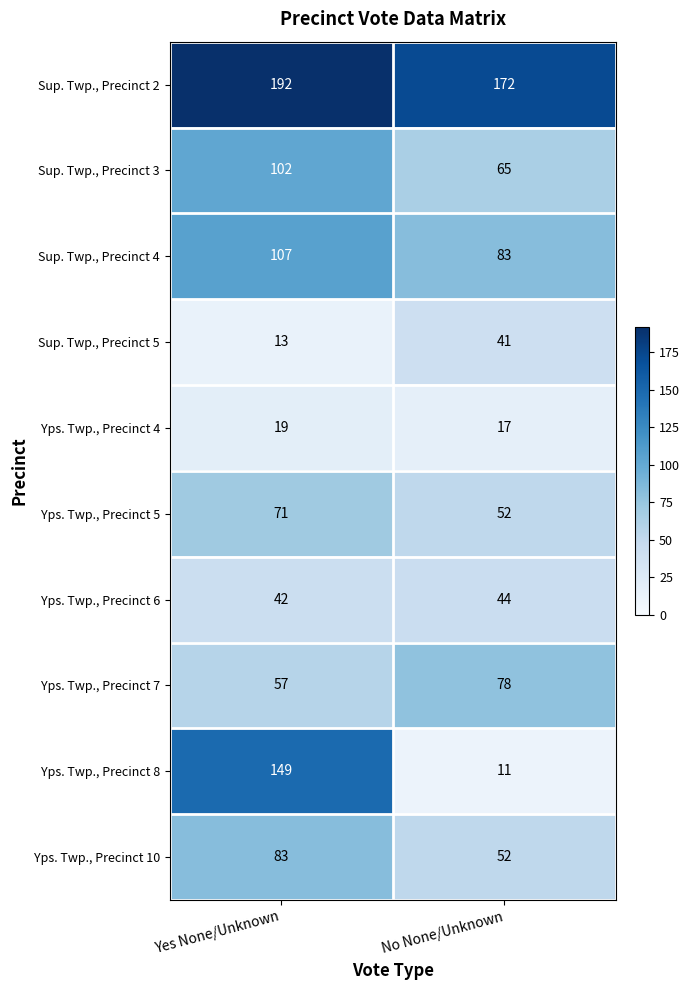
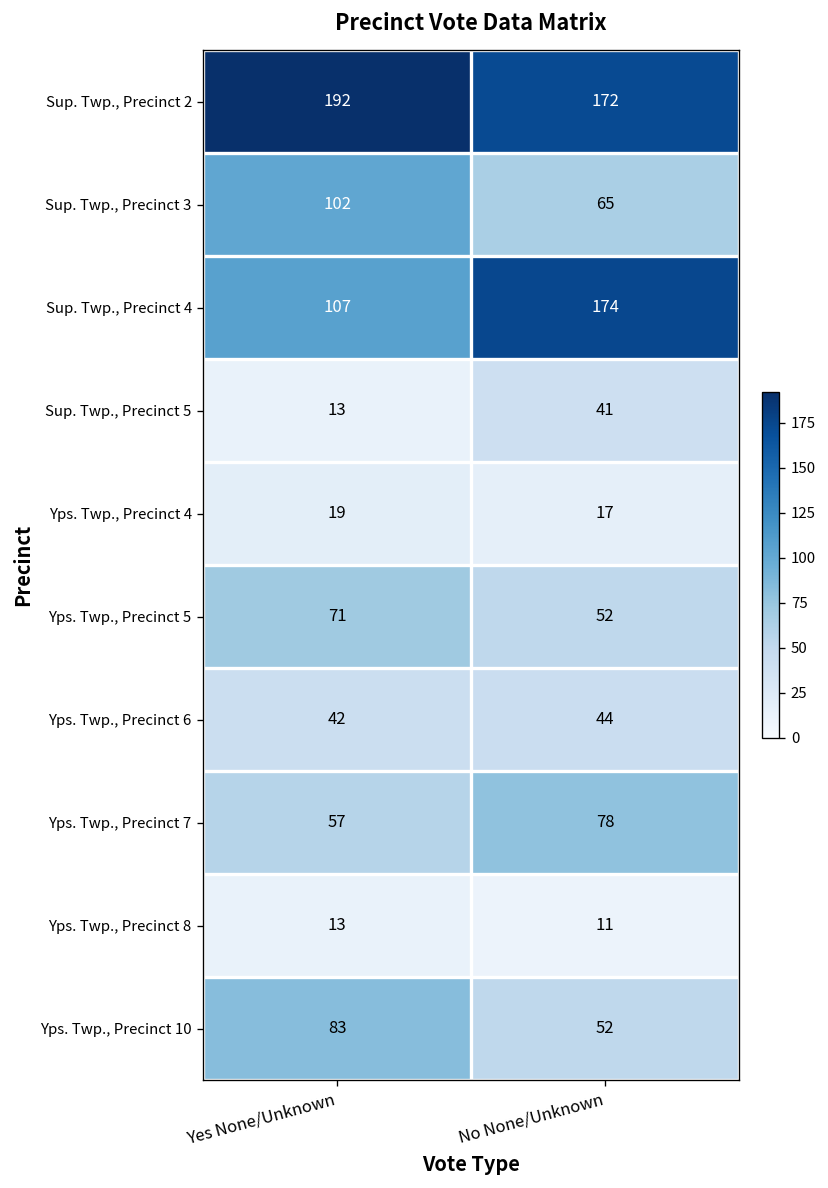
  {
    "Sup. Twp., Precinct 2": {
      "Yes None/Unknown": 192,
      "No None/Unknown": 172
    },
    "Sup. Twp., Precinct 3": {
      "Yes None/Unknown": 102,
      "No None/Unknown": 65
    },
    "Sup. Twp., Precinct 4": {
      "Yes None/Unknown": 107,
-     "No None/Unknown": 83
+     "No None/Unknown": 174
    },
    "Sup. Twp., Precinct 5": {
      "Yes None/Unknown": 13,
      "No None/Unknown": 41
    },
    "Yps. Twp., Precinct 4": {
      "Yes None/Unknown": 19,
      "No None/Unknown": 17
    },
    "Yps. Twp., Precinct 5": {
      "Yes None/Unknown": 71,
      "No None/Unknown": 52
    },
    "Yps. Twp., Precinct 6": {
      "Yes None/Unknown": 42,
      "No None/Unknown": 44
    },
    "Yps. Twp., Precinct 7": {
      "Yes None/Unknown": 57,
      "No None/Unknown": 78
    },
    "Yps. Twp., Precinct 8": {
-     "Yes None/Unknown": 149,
+     "Yes None/Unknown": 13,
      "No None/Unknown": 11
    },
    "Yps. Twp., Precinct 10": {
      "Yes None/Unknown": 83,
      "No None/Unknown": 52
    }
  }
